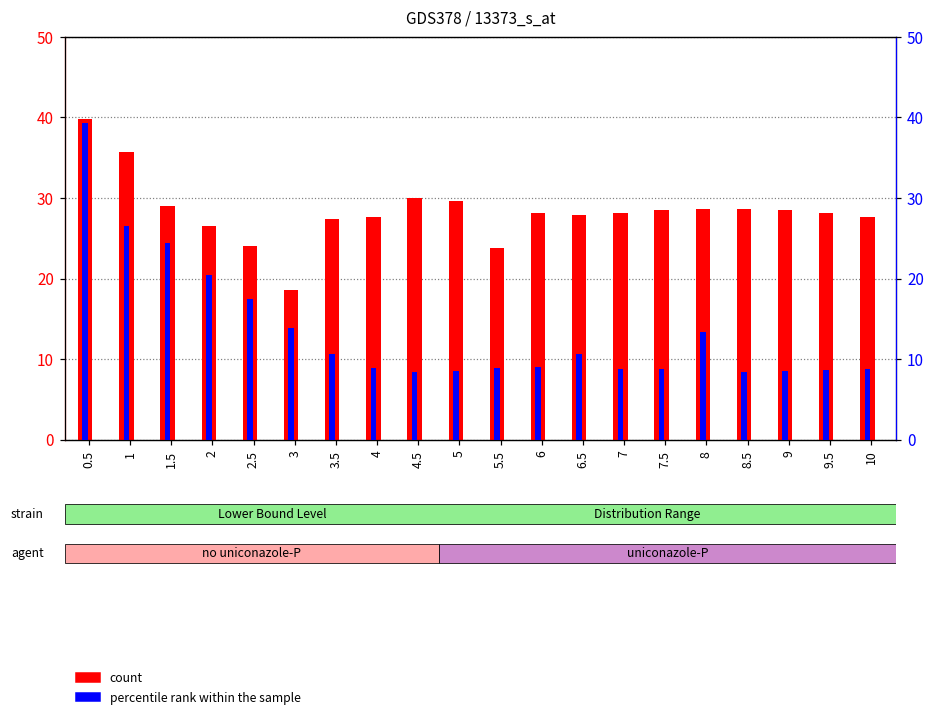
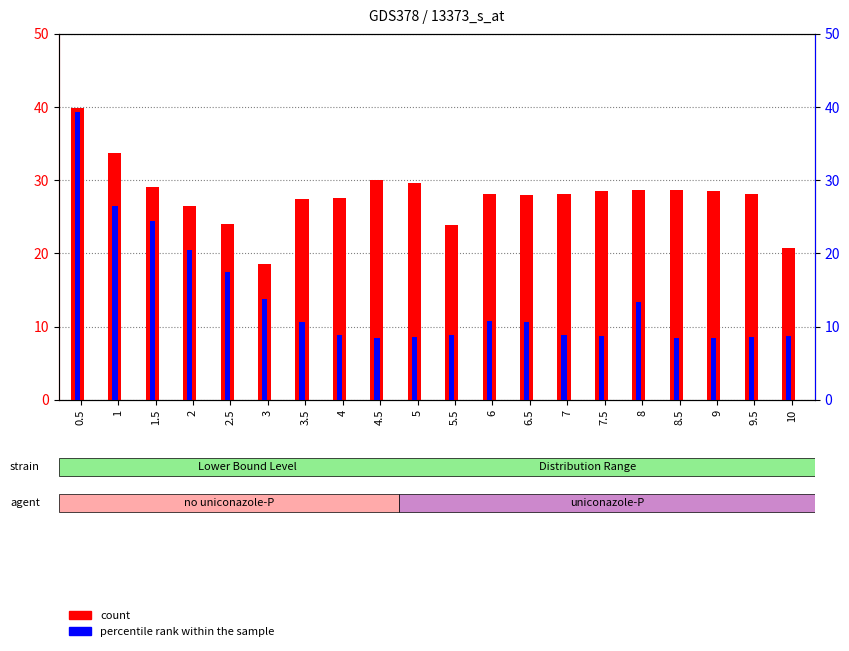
  {
    "count": {
      "0.5": 40,
-     "1": 36,
+     "1": 34,
      "1.5": 29,
      "2": 27,
      "2.5": 24,
      "3": 19,
      "3.5": 27,
      "4": 28,
      "4.5": 30,
      "5": 30,
      "5.5": 24,
      "6": 28,
      "6.5": 28,
      "7": 28,
      "7.5": 29,
      "8": 29,
      "8.5": 29,
      "9": 28,
      "9.5": 28,
-     "10": 28
+     "10": 21
    },
    "percentile rank within the sample": {
      "0.5": 39,
      "1": 26,
      "1.5": 24,
      "2": 20,
      "2.5": 17,
      "3": 14,
      "3.5": 11,
      "4": 9,
      "4.5": 8,
      "5": 9,
      "5.5": 9,
-     "6": 9,
+     "6": 11,
      "6.5": 11,
      "7": 9,
      "7.5": 9,
      "8": 13,
      "8.5": 8,
      "9": 8,
      "9.5": 9,
      "10": 9
    }
  }
